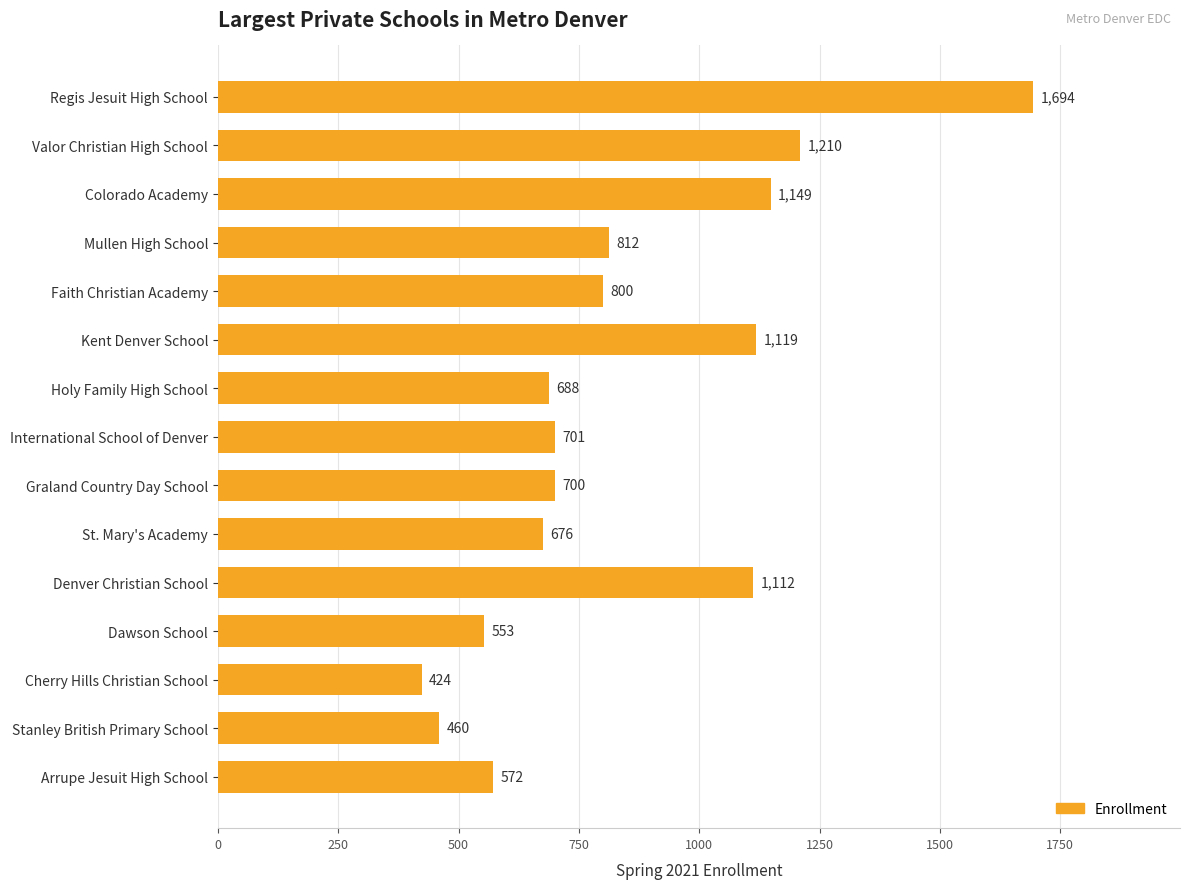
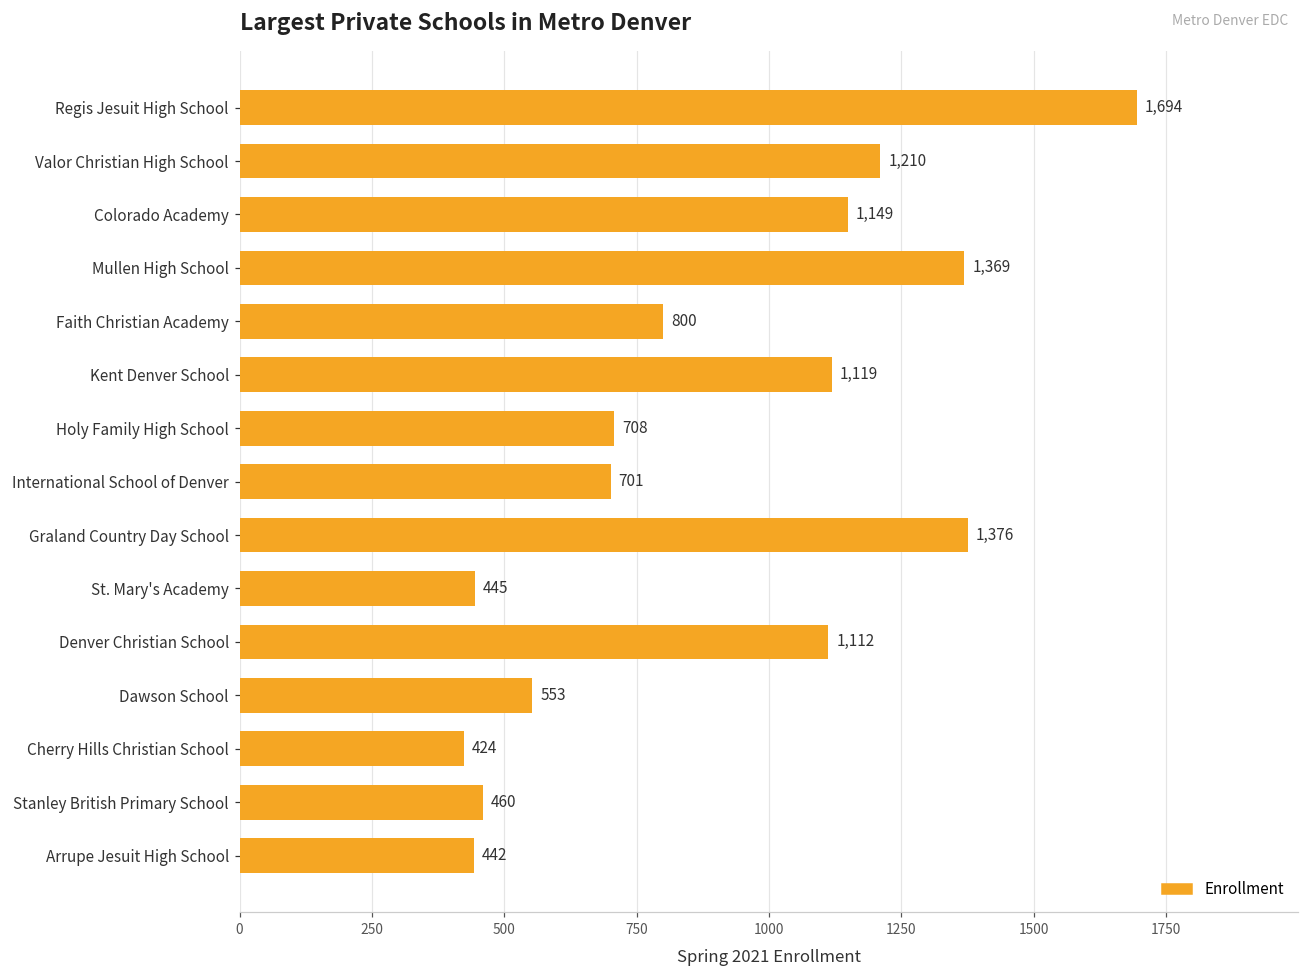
  {
    "Regis Jesuit High School": "1,694",
    "Valor Christian High School": "1,210",
    "Colorado Academy": "1,149",
-   "Mullen High School": "812",
+   "Mullen High School": "1,369",
    "Faith Christian Academy": "800",
    "Kent Denver School": "1,119",
-   "Holy Family High School": "688",
+   "Holy Family High School": "708",
    "International School of Denver": "701",
-   "Graland Country Day School": "700",
-   "St. Mary's Academy": "676",
+   "Graland Country Day School": "1,376",
+   "St. Mary's Academy": "445",
    "Denver Christian School": "1,112",
    "Dawson School": "553",
    "Cherry Hills Christian School": "424",
    "Stanley British Primary School": "460",
-   "Arrupe Jesuit High School": "572"
+   "Arrupe Jesuit High School": "442"
  }
